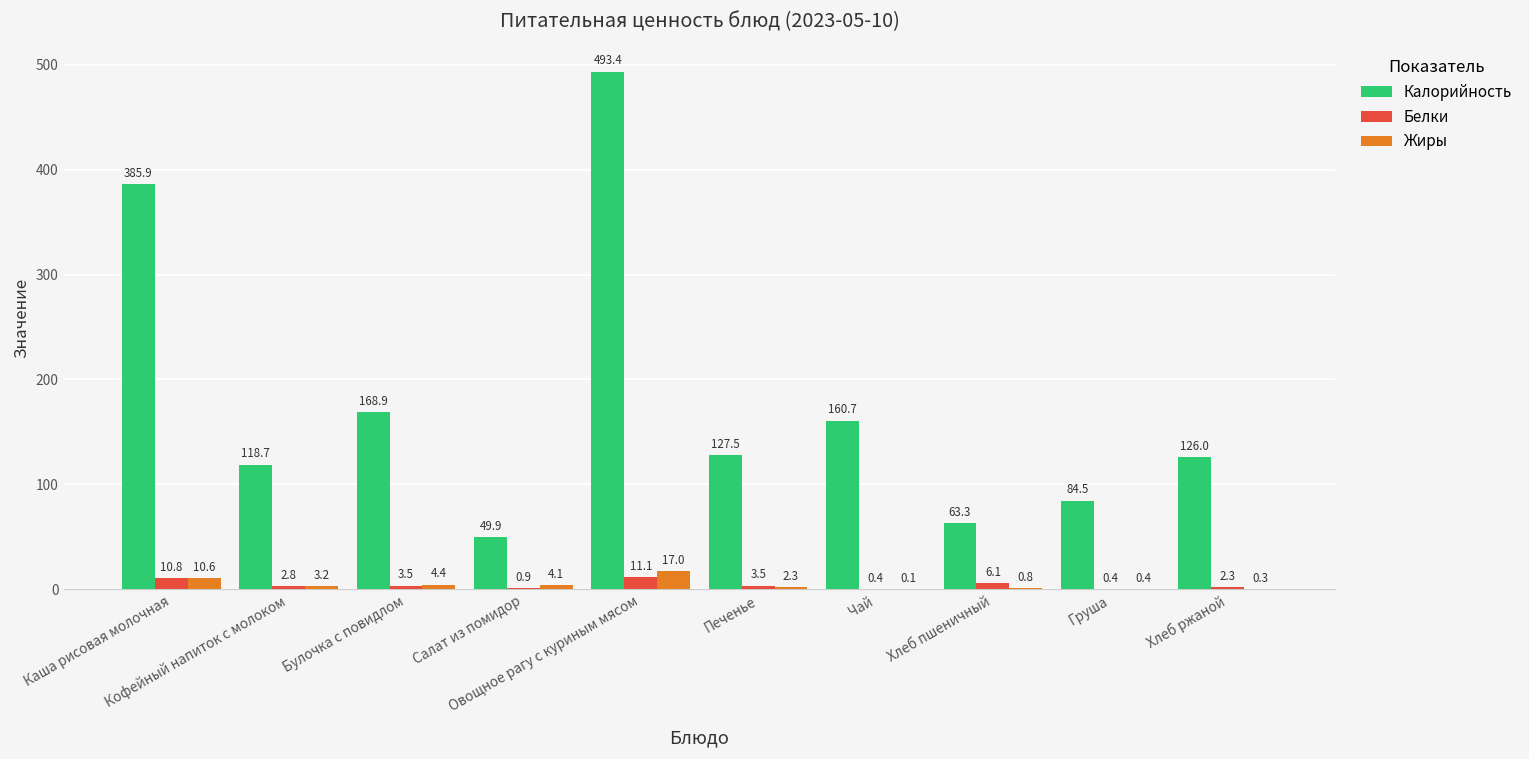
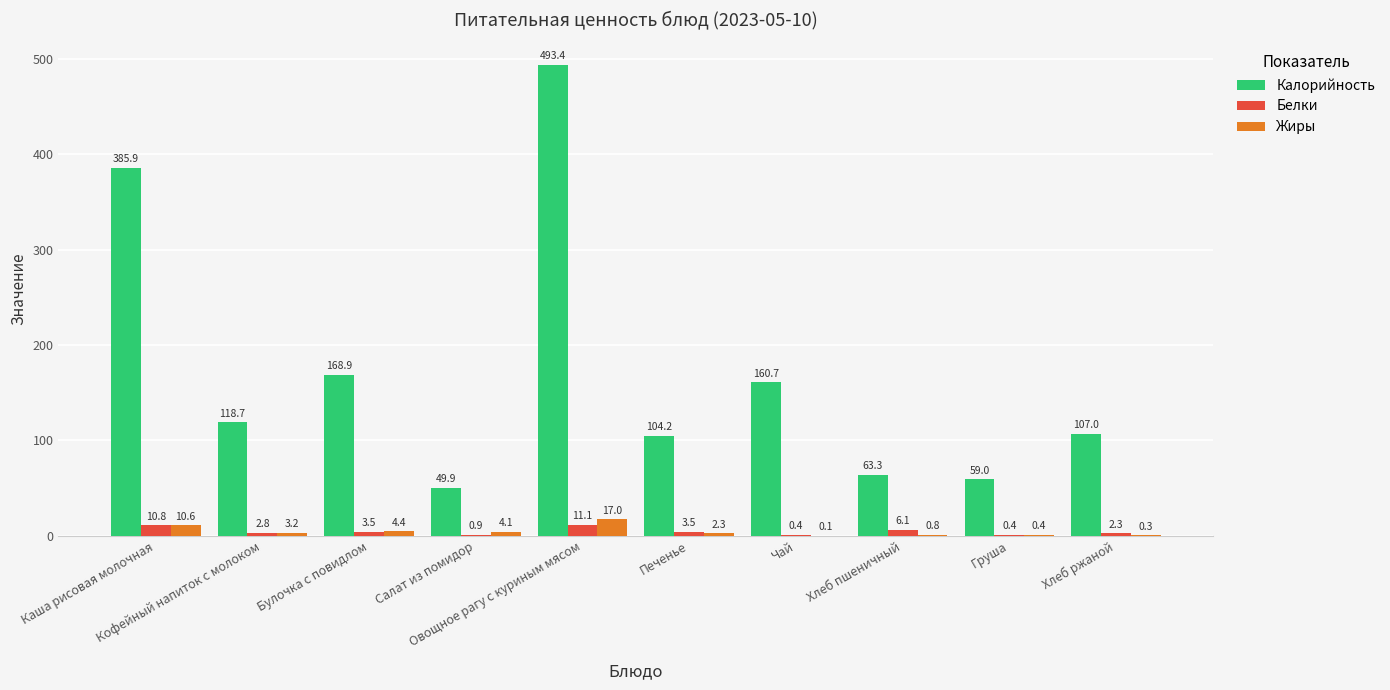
  {
    "Калорийность": {
      "Каша рисовая молочная": 385.9,
      "Кофейный напиток с молоком": 118.7,
      "Булочка с повидлом": 168.9,
      "Салат из помидор": 49.9,
      "Овощное рагу с куриным мясом": 493.4,
-     "Печенье": 127.5,
+     "Печенье": 104.2,
      "Чай": 160.7,
      "Хлеб пшеничный": 63.3,
-     "Груша": 84.5,
-     "Хлеб ржаной": 126.0
+     "Груша": 59.0,
+     "Хлеб ржаной": 107.0
    }
  }
